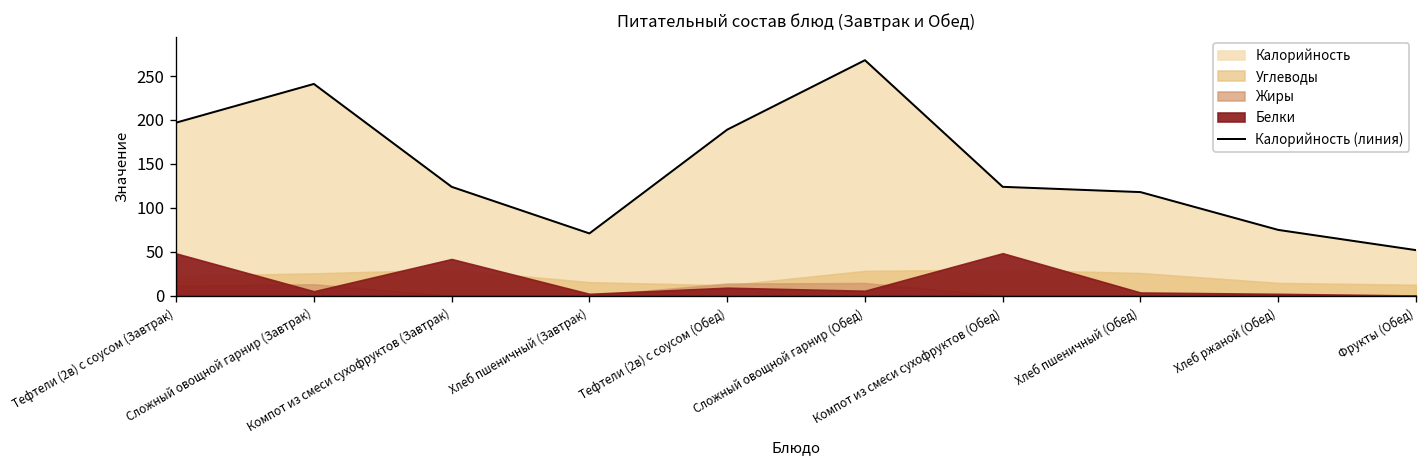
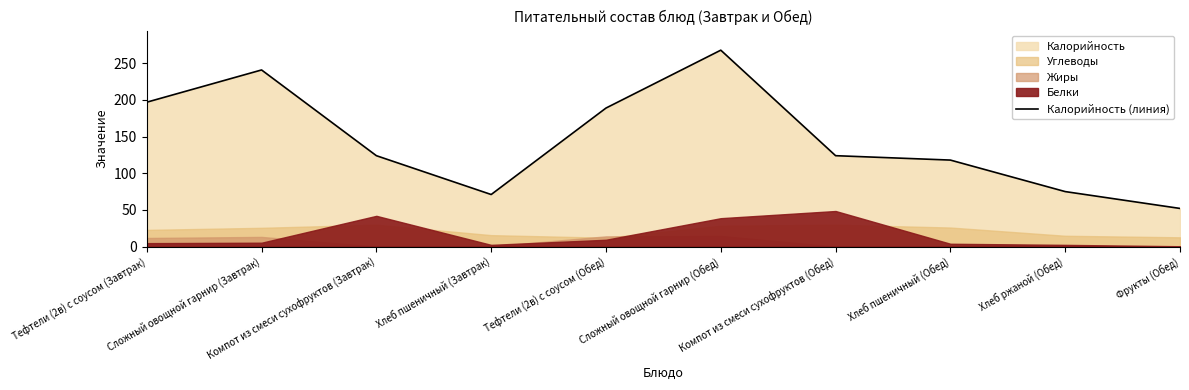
  {
    "Белки": {
-     "Тефтели (2в) с соусом (Завтрак)": 50,
+     "Тефтели (2в) с соусом (Завтрак)": 0,
      "Сложный овощной гарнир (Завтрак)": 10,
      "Компот из смеси сухофруктов (Завтрак)": 40,
-     "Сложный овощной гарнир (Обед)": 10,
+     "Сложный овощной гарнир (Обед)": 40,
      "Компот из смеси сухофруктов (Обед)": 50
    }
  }
